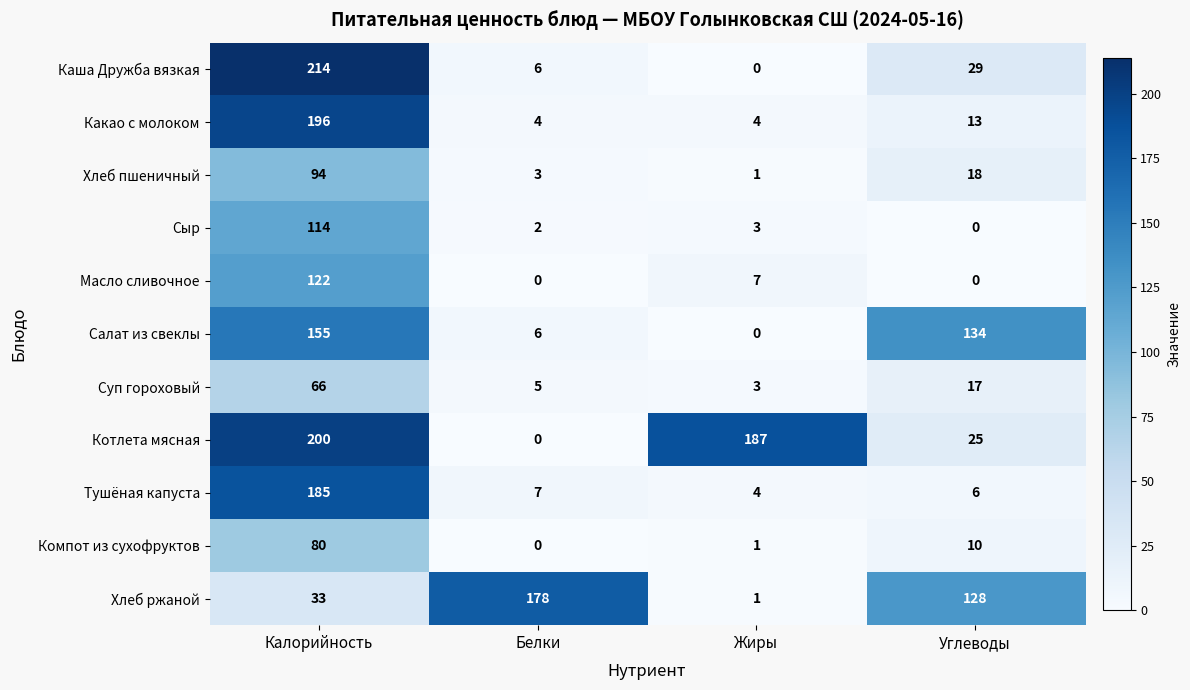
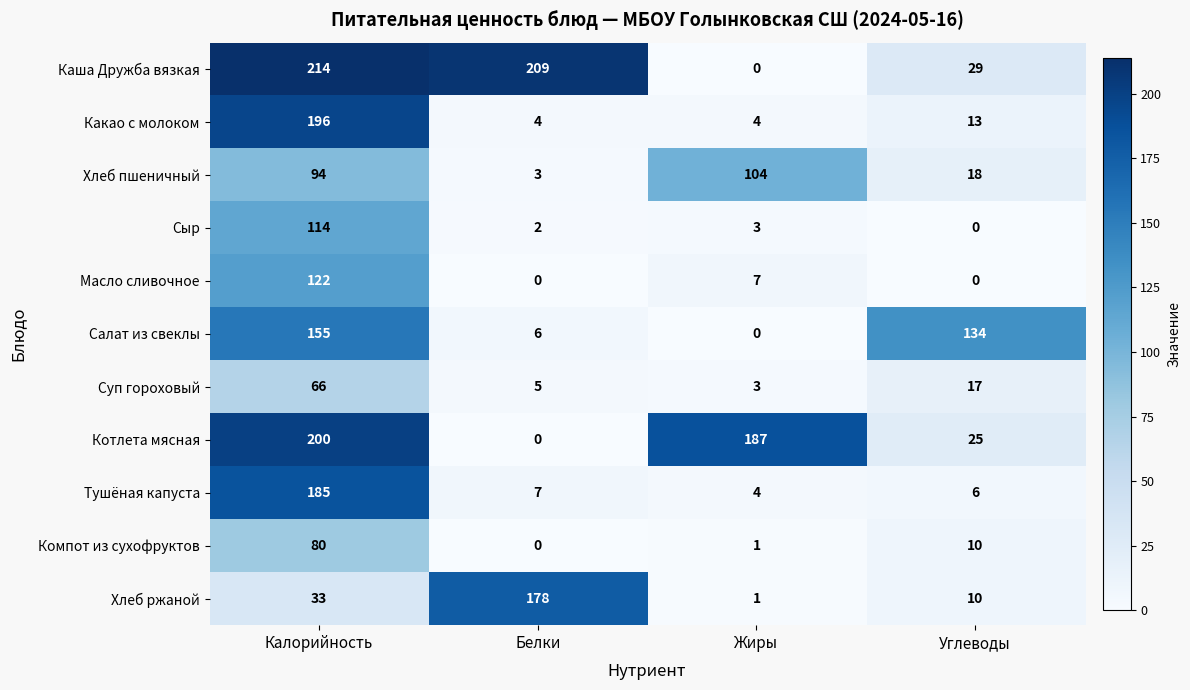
  {
    "Каша Дружба вязкая": {
      "Калорийность": 214,
-     "Белки": 6,
+     "Белки": 209,
      "Жиры": 0,
      "Углеводы": 29
    },
    "Какао с молоком": {
      "Калорийность": 196,
      "Белки": 4,
      "Жиры": 4,
      "Углеводы": 13
    },
    "Хлеб пшеничный": {
      "Калорийность": 94,
      "Белки": 3,
-     "Жиры": 1,
+     "Жиры": 104,
      "Углеводы": 18
    },
    "Сыр": {
      "Калорийность": 114,
      "Белки": 2,
      "Жиры": 3,
      "Углеводы": 0
    },
    "Масло сливочное": {
      "Калорийность": 122,
      "Белки": 0,
      "Жиры": 7,
      "Углеводы": 0
    },
    "Салат из свеклы": {
      "Калорийность": 155,
      "Белки": 6,
      "Жиры": 0,
      "Углеводы": 134
    },
    "Суп гороховый": {
      "Калорийность": 66,
      "Белки": 5,
      "Жиры": 3,
      "Углеводы": 17
    },
    "Котлета мясная": {
      "Калорийность": 200,
      "Белки": 0,
      "Жиры": 187,
      "Углеводы": 25
    },
    "Тушёная капуста": {
      "Калорийность": 185,
      "Белки": 7,
      "Жиры": 4,
      "Углеводы": 6
    },
    "Компот из сухофруктов": {
      "Калорийность": 80,
      "Белки": 0,
      "Жиры": 1,
      "Углеводы": 10
    },
    "Хлеб ржаной": {
      "Калорийность": 33,
      "Белки": 178,
      "Жиры": 1,
-     "Углеводы": 128
+     "Углеводы": 10
    }
  }
